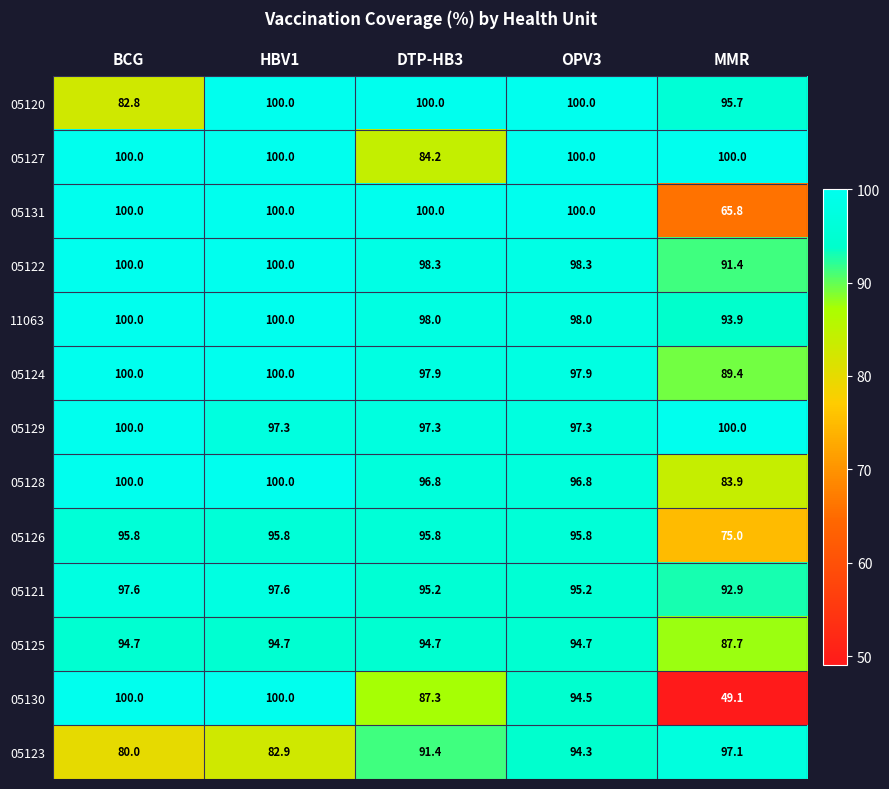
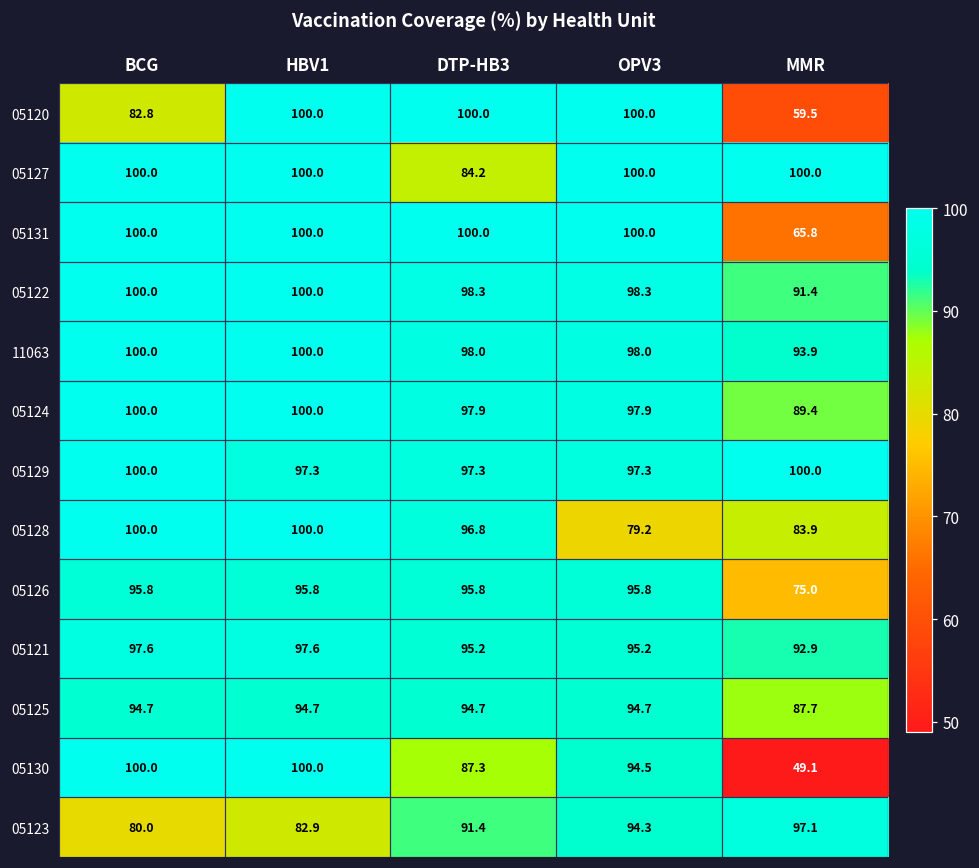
  {
    "05120": {
      "BCG": 82.8,
      "HBV1": 100.0,
      "DTP-HB3": 100.0,
      "OPV3": 100.0,
-     "MMR": 95.7
+     "MMR": 59.5
    },
    "05127": {
      "BCG": 100.0,
      "HBV1": 100.0,
      "DTP-HB3": 84.2,
      "OPV3": 100.0,
      "MMR": 100.0
    },
    "05131": {
      "BCG": 100.0,
      "HBV1": 100.0,
      "DTP-HB3": 100.0,
      "OPV3": 100.0,
      "MMR": 65.8
    },
    "05122": {
      "BCG": 100.0,
      "HBV1": 100.0,
      "DTP-HB3": 98.3,
      "OPV3": 98.3,
      "MMR": 91.4
    },
    "11063": {
      "BCG": 100.0,
      "HBV1": 100.0,
      "DTP-HB3": 98.0,
      "OPV3": 98.0,
      "MMR": 93.9
    },
    "05124": {
      "BCG": 100.0,
      "HBV1": 100.0,
      "DTP-HB3": 97.9,
      "OPV3": 97.9,
      "MMR": 89.4
    },
    "05129": {
      "BCG": 100.0,
      "HBV1": 97.3,
      "DTP-HB3": 97.3,
      "OPV3": 97.3,
      "MMR": 100.0
    },
    "05128": {
      "BCG": 100.0,
      "HBV1": 100.0,
      "DTP-HB3": 96.8,
-     "OPV3": 96.8,
+     "OPV3": 79.2,
      "MMR": 83.9
    },
    "05126": {
      "BCG": 95.8,
      "HBV1": 95.8,
      "DTP-HB3": 95.8,
      "OPV3": 95.8,
      "MMR": 75.0
    },
    "05121": {
      "BCG": 97.6,
      "HBV1": 97.6,
      "DTP-HB3": 95.2,
      "OPV3": 95.2,
      "MMR": 92.9
    },
    "05125": {
      "BCG": 94.7,
      "HBV1": 94.7,
      "DTP-HB3": 94.7,
      "OPV3": 94.7,
      "MMR": 87.7
    },
    "05130": {
      "BCG": 100.0,
      "HBV1": 100.0,
      "DTP-HB3": 87.3,
      "OPV3": 94.5,
      "MMR": 49.1
    },
    "05123": {
      "BCG": 80.0,
      "HBV1": 82.9,
      "DTP-HB3": 91.4,
      "OPV3": 94.3,
      "MMR": 97.1
    }
  }
